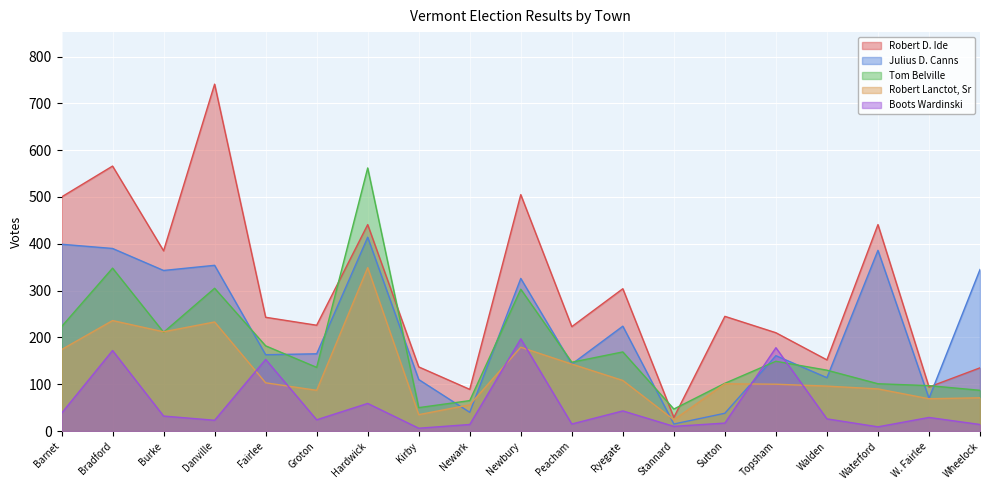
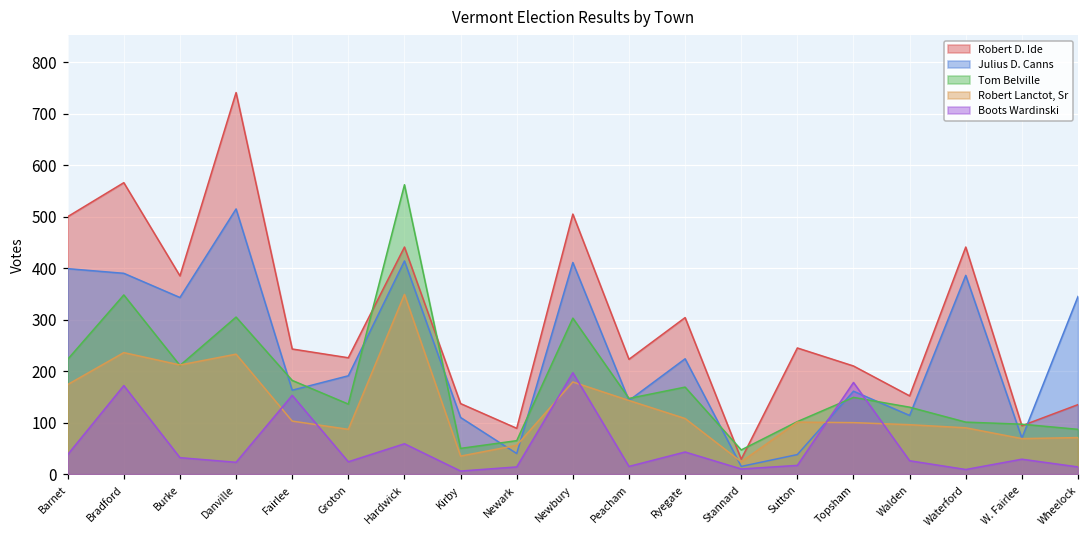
  {
    "Julius D. Canns": {
      "Barnet": 400,
      "Bradford": 390,
      "Burke": 340,
-     "Danville": 350,
+     "Danville": 520,
      "Fairlee": 160,
-     "Groton": 170,
+     "Groton": 190,
      "Hardwick": 410,
      "Kirby": 110,
      "Newark": 40,
-     "Newbury": 330,
+     "Newbury": 410,
      "Ryegate": 220,
      "Sutton": 40,
      "Topsham": 160,
      "Walden": 110,
      "Waterford": 390,
      "Wheelock": 350
    },
    "Tom Belville": {
      "Barnet": 220,
      "Bradford": 350,
      "Danville": 310,
      "Fairlee": 180,
      "Groton": 140,
      "Hardwick": 560,
      "Kirby": 50,
      "Newark": 70,
      "Newbury": 300,
      "Ryegate": 170,
      "Stannard": 50,
      "Topsham": 150,
      "Walden": 130,
      "Waterford": 100,
      "Wheelock": 90
    },
    "Boots Wardinski": {
      "Barnet": 40,
      "Bradford": 170,
      "Burke": 30,
      "Danville": 20,
      "Fairlee": 150,
      "Groton": 20,
      "Hardwick": 60,
      "Kirby": 10,
      "Newark": 10,
      "Newbury": 200,
      "Peacham": 20,
      "Ryegate": 40,
      "Sutton": 20,
      "Topsham": 180,
      "Walden": 30,
      "Waterford": 10,
      "W. Fairlee": 30,
      "Wheelock": 10
    }
  }
